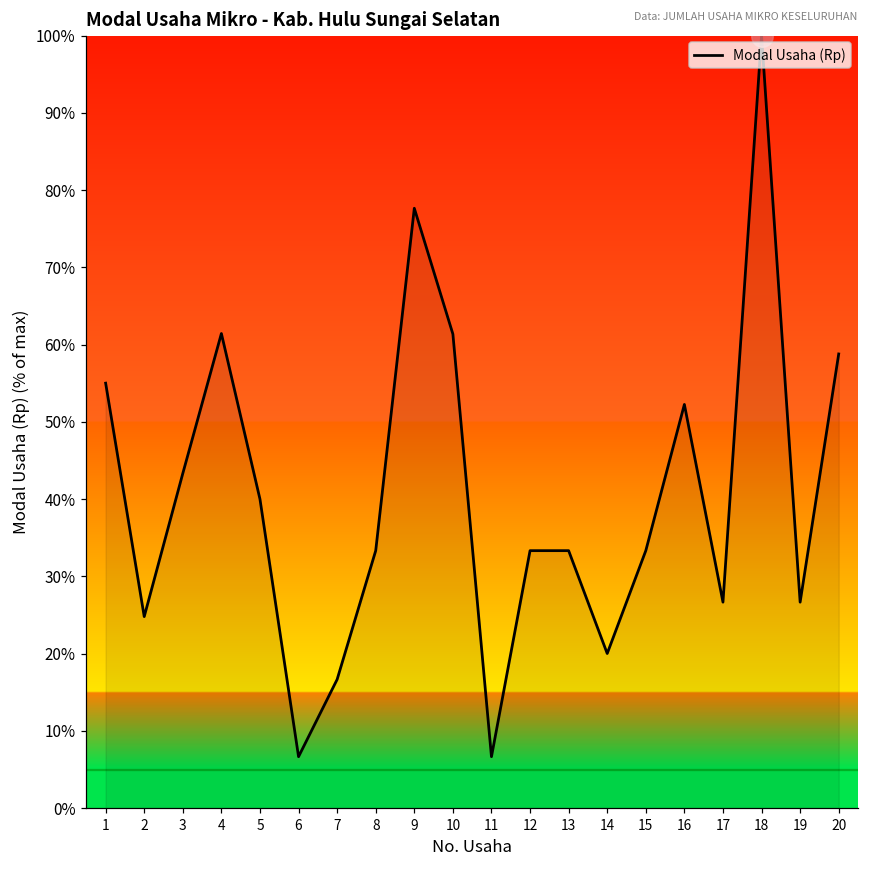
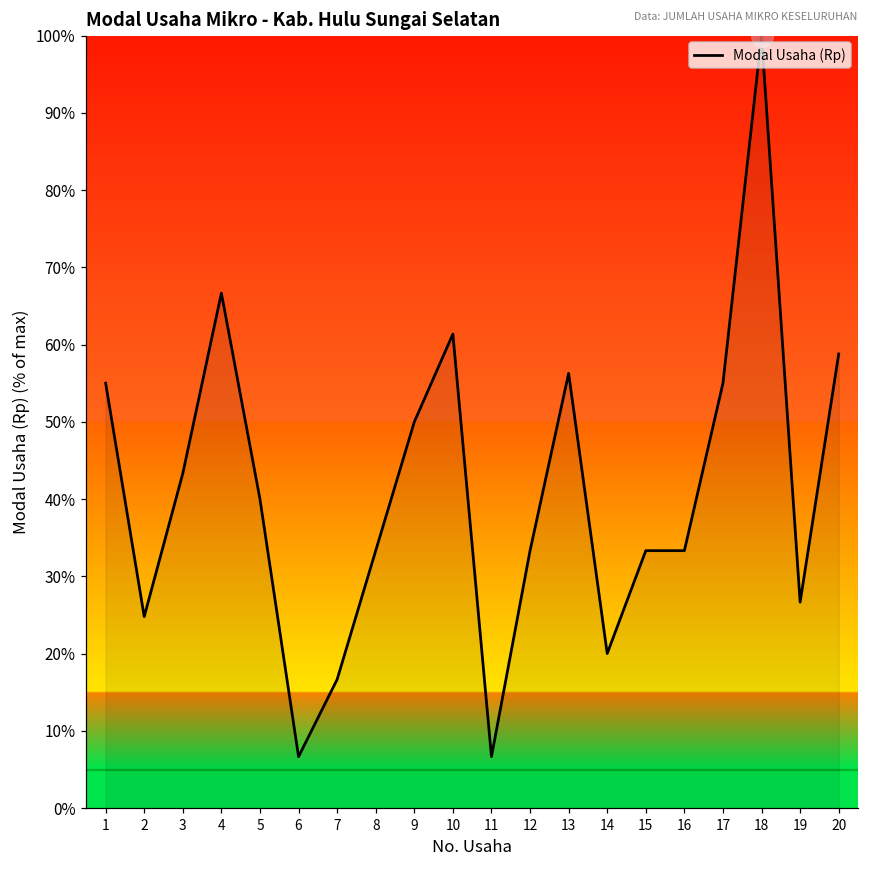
  {
    "Modal Usaha (Rp)": {
      "1": "55%",
      "2": "25%",
      "3": "43%",
-     "4": "61%",
+     "4": "67%",
      "5": "40%",
      "6": "7%",
      "7": "17%",
      "8": "33%",
-     "9": "78%",
+     "9": "50%",
      "10": "61%",
      "11": "7%",
      "12": "33%",
-     "13": "33%",
+     "13": "56%",
      "14": "20%",
      "15": "33%",
-     "16": "52%",
-     "17": "27%",
+     "16": "33%",
+     "17": "55%",
      "19": "27%",
      "20": "59%"
    }
  }
